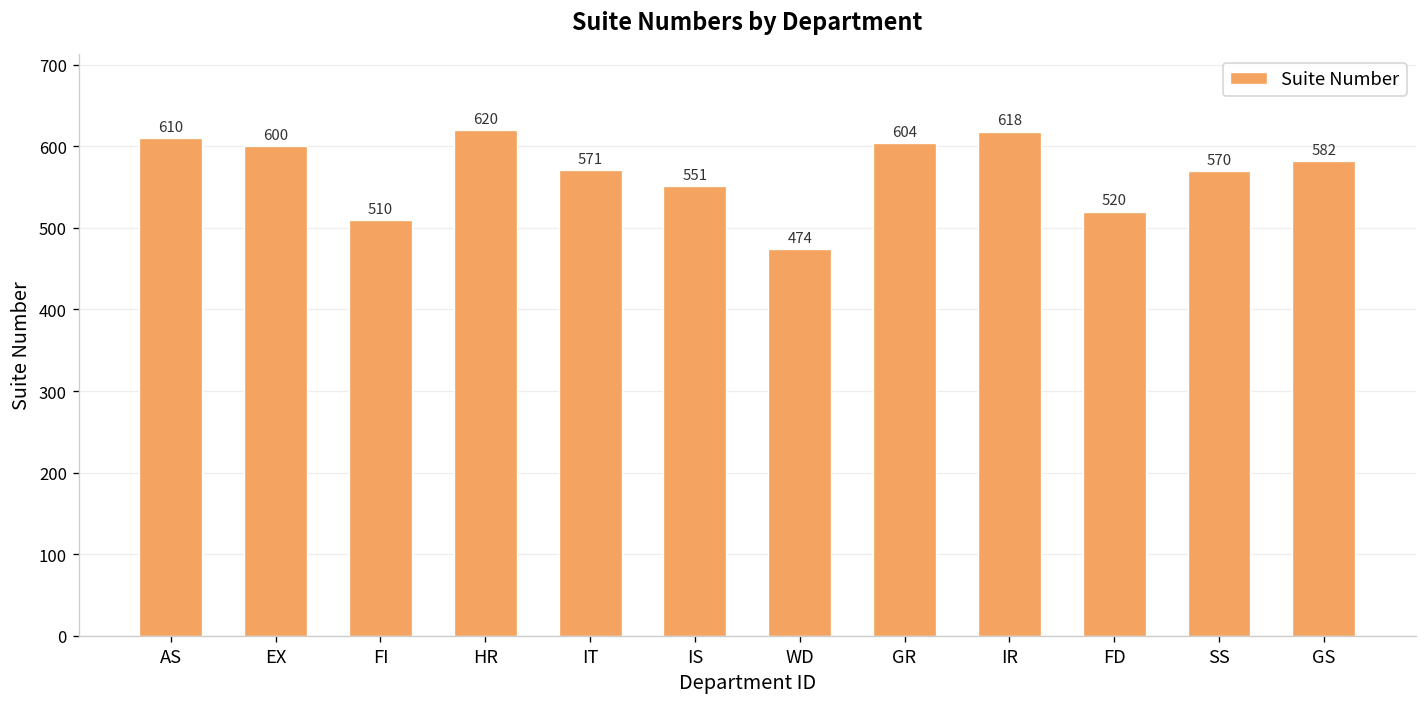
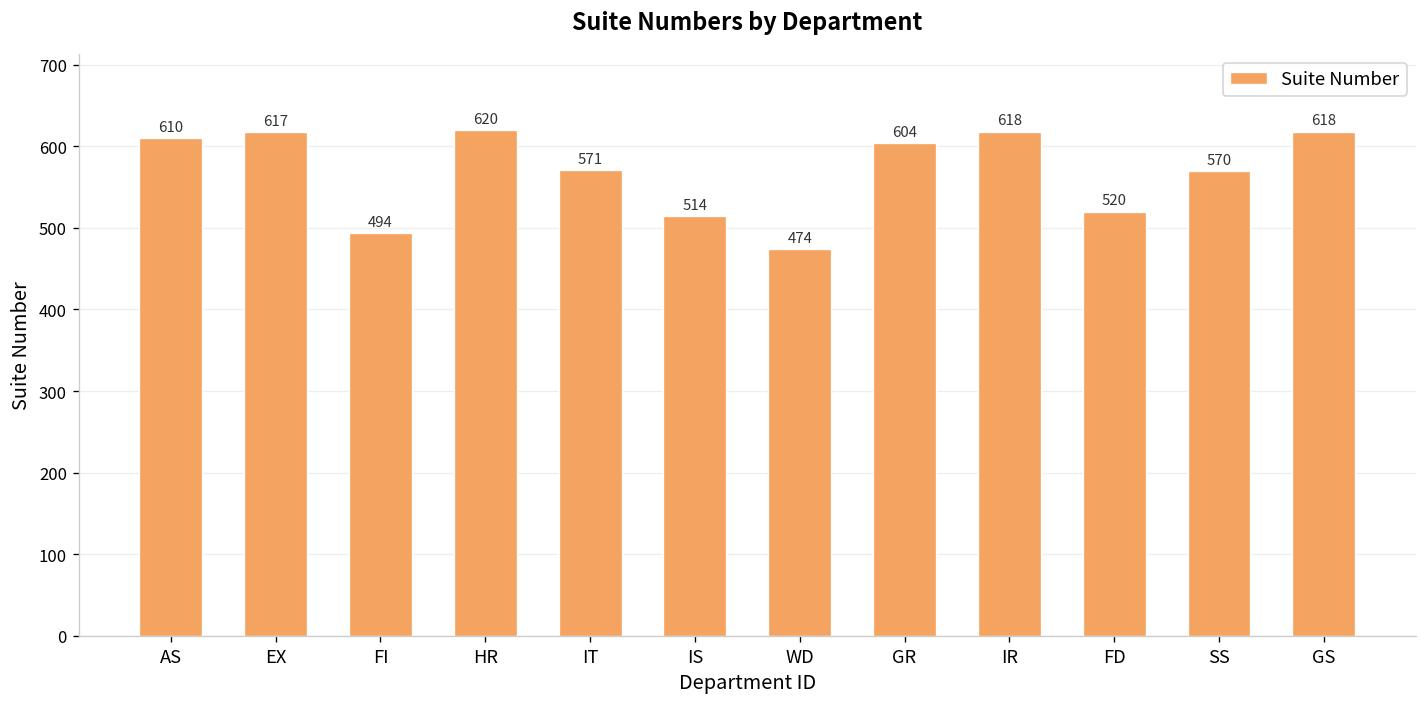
  {
    "AS": 610,
-   "EX": 600,
-   "FI": 510,
+   "EX": 617,
+   "FI": 494,
    "HR": 620,
    "IT": 571,
-   "IS": 551,
+   "IS": 514,
    "WD": 474,
    "GR": 604,
    "IR": 618,
    "FD": 520,
    "SS": 570,
-   "GS": 582
+   "GS": 618
  }
